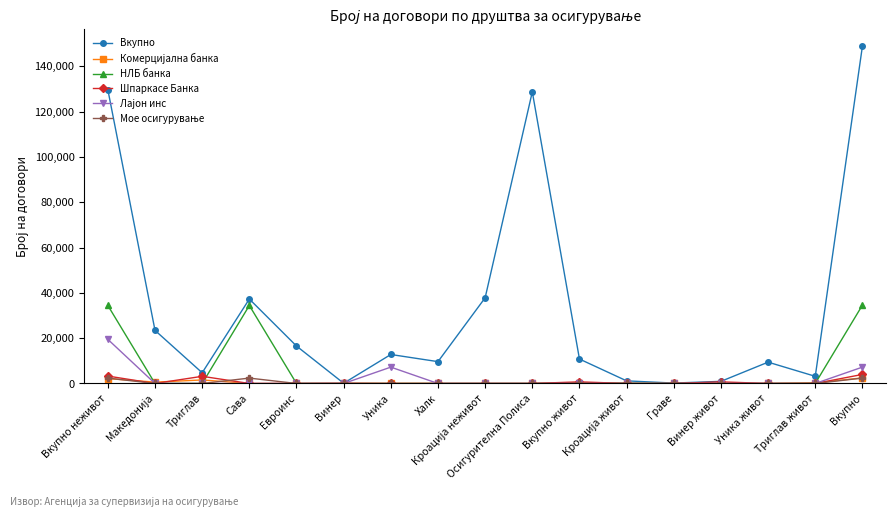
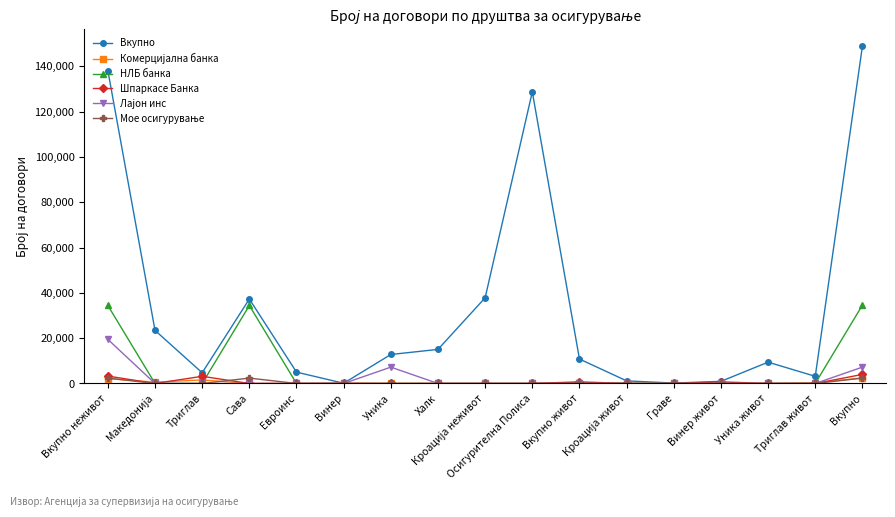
  {
    "Вкупно": {
-     "Вкупно неживот": "130,000",
+     "Вкупно неживот": "138,000",
      "Македонија": "23,000",
      "Триглав": "5,000",
      "Сава": "37,000",
-     "Евроинс": "17,000",
+     "Евроинс": "5,000",
      "Уника": "13,000",
-     "Халк": "10,000",
+     "Халк": "15,000",
      "Кроација неживот": "38,000",
      "Осигурителна Полиса": "129,000",
      "Вкупно живот": "11,000",
      "Уника живот": "9,000",
      "Триглав живот": "3,000",
      "Вкупно": "149,000"
    },
    "Комерцијална банка": {
      "Триглав": "2,000"
    },
    "НЛБ банка": {
      "Вкупно неживот": "34,000",
      "Сава": "34,000",
      "Вкупно": "35,000"
    },
    "Шпаркасе Банка": {
      "Триглав": "3,000",
      "Вкупно": "4,000"
    },
    "Лајон инс": {
      "Вкупно неживот": "19,000",
      "Уника": "7,000",
      "Вкупно": "7,000"
    },
    "Мое осигурување": {
      "Сава": "2,000"
    }
  }
